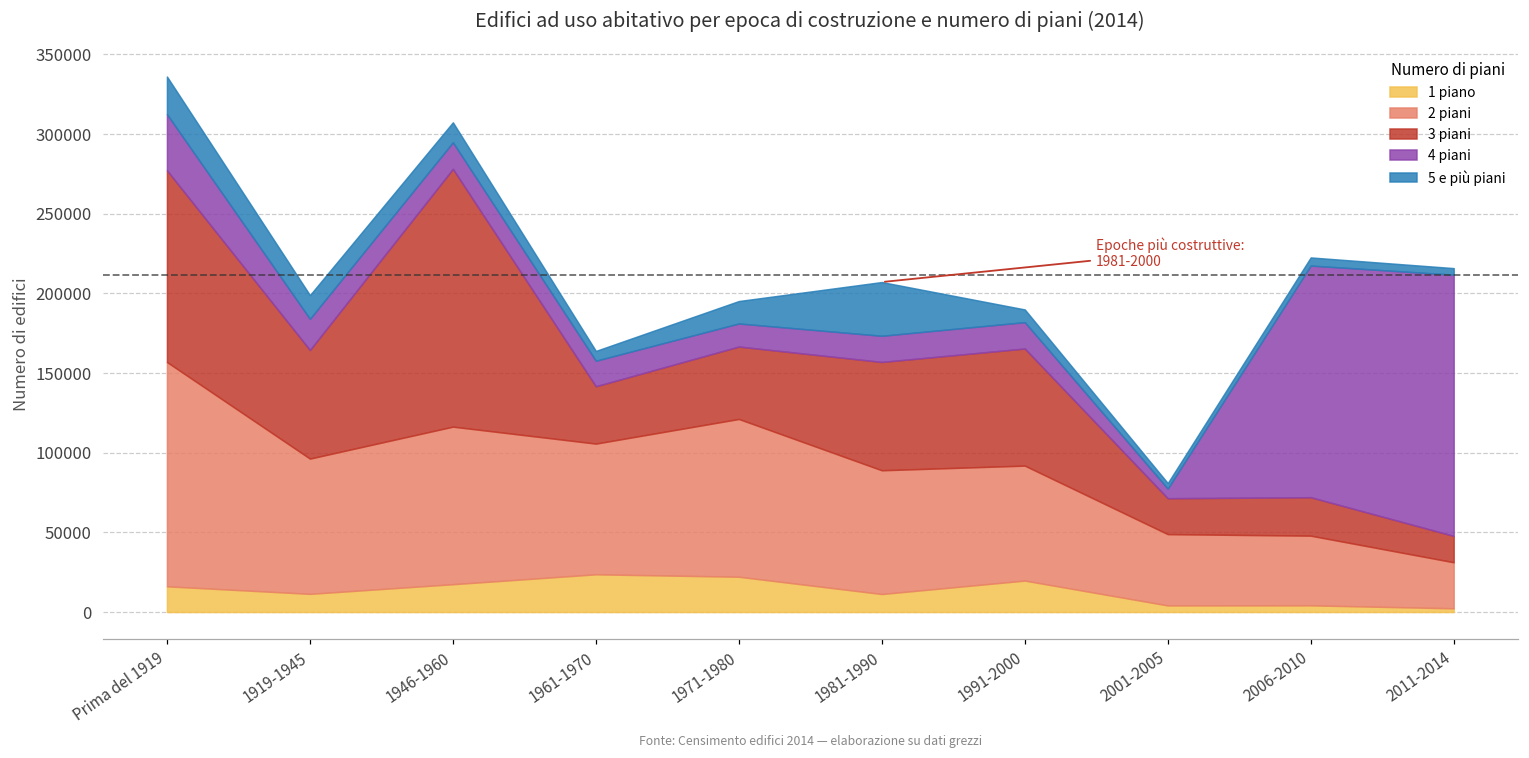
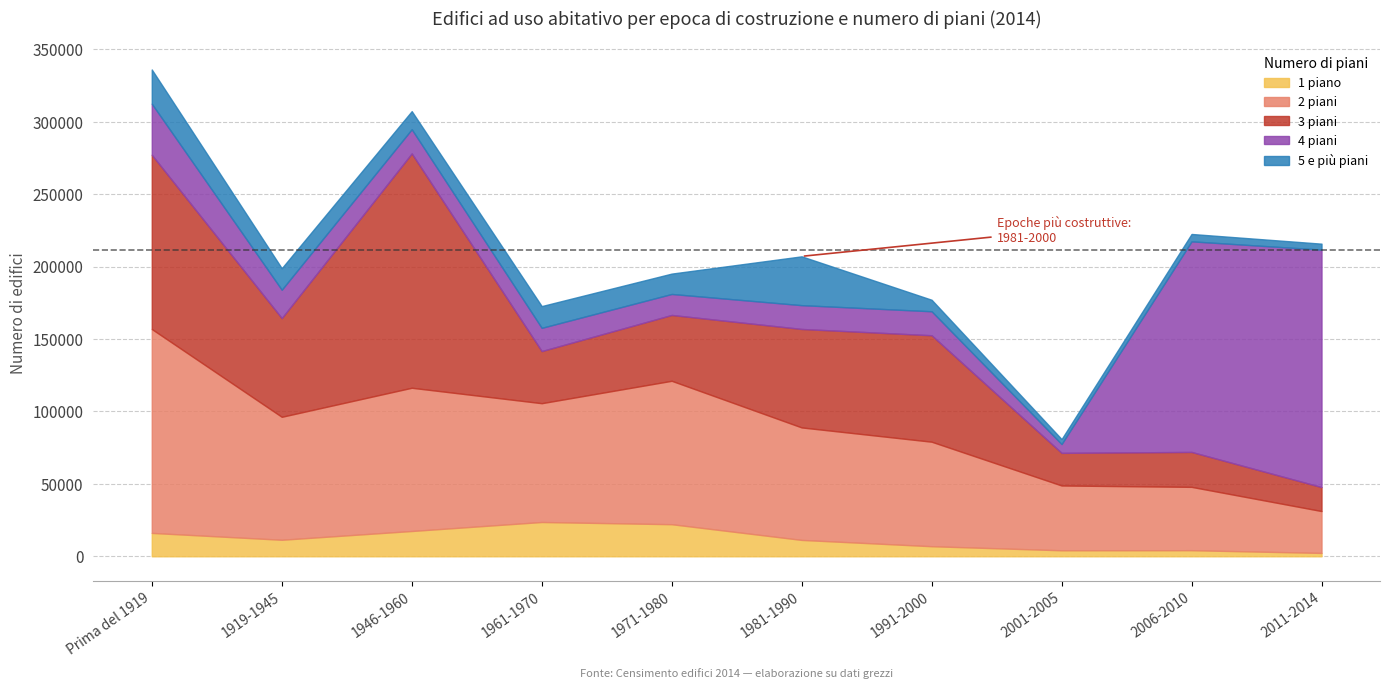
  {
    "1 piano": {
      "Prima del 1919": 16000,
      "1919-1945": 11000,
      "1946-1960": 17000,
      "1961-1970": 24000,
      "1971-1980": 22000,
      "1981-1990": 11000,
-     "1991-2000": 20000,
+     "1991-2000": 7000,
      "2001-2005": 4000,
      "2006-2010": 4000,
      "2011-2014": 2000
    },
    "2 piani": {
      "Prima del 1919": 141000,
      "1919-1945": 85000,
      "1946-1960": 99000,
      "1961-1970": 82000,
      "1971-1980": 99000,
      "1981-1990": 78000,
      "1991-2000": 72000,
      "2001-2005": 45000,
      "2006-2010": 44000,
      "2011-2014": 29000
    },
    "3 piani": {
      "Prima del 1919": 120000,
      "1919-1945": 68000,
      "1946-1960": 162000,
      "1961-1970": 36000,
      "1971-1980": 45000,
      "1981-1990": 68000,
      "1991-2000": 73000,
      "2001-2005": 23000,
      "2006-2010": 24000,
      "2011-2014": 17000
    },
    "4 piani": {
      "Prima del 1919": 35000,
      "1919-1945": 20000,
      "1946-1960": 17000,
      "1961-1970": 16000,
      "1971-1980": 14000,
      "1981-1990": 16000,
      "1991-2000": 17000,
      "2001-2005": 6000,
      "2006-2010": 145000,
      "2011-2014": 164000
    },
    "5 e più piani": {
      "Prima del 1919": 24000,
      "1919-1945": 15000,
      "1946-1960": 13000,
-     "1961-1970": 6000,
+     "1961-1970": 15000,
      "1971-1980": 14000,
      "1991-2000": 8000,
      "2001-2005": 3000,
      "2006-2010": 5000,
      "2011-2014": 4000
    }
  }
